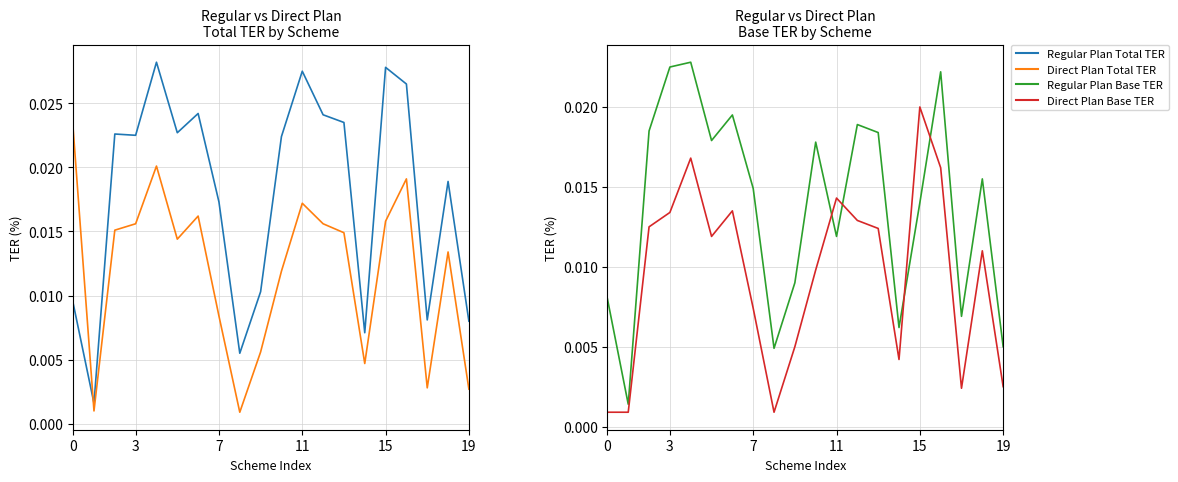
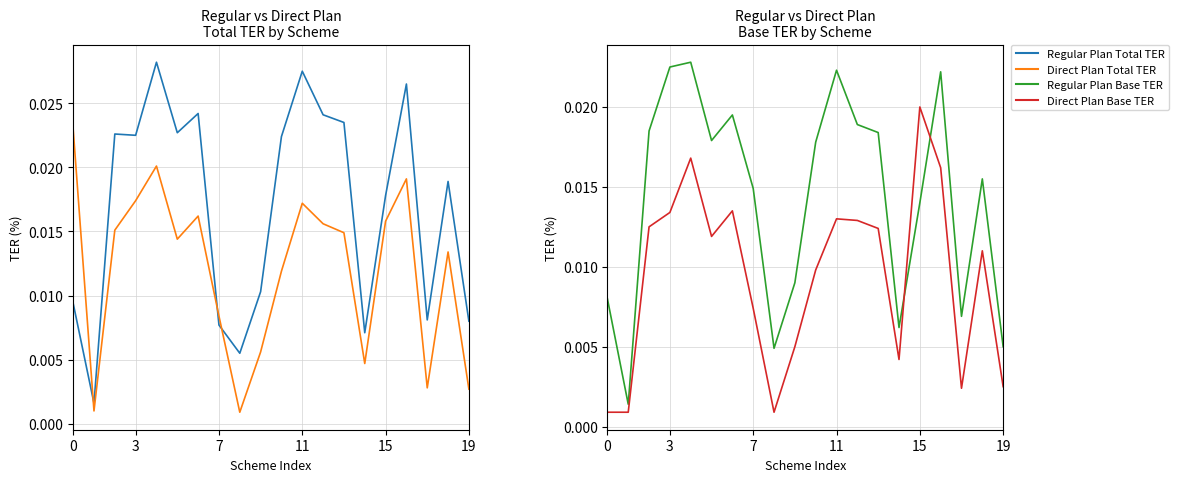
  {
    "Regular vs Direct Plan Total TER by Scheme": {
      "Regular Plan Total TER": {
        "0": 0.0094,
        "3": 0.0225,
-       "7": 0.0173,
+       "7": 0.0077,
        "11": 0.0275,
-       "15": 0.0278,
+       "15": 0.0178,
        "19": 0.0080
      },
      "Direct Plan Total TER": {
        "0": 0.0230,
-       "3": 0.0156,
+       "3": 0.0174,
        "7": 0.0084,
        "11": 0.0172,
        "15": 0.0158,
        "19": 0.0027
      }
    },
    "Regular vs Direct Plan Base TER by Scheme": {
      "Regular Plan Base TER": {
        "0": 0.0080,
        "3": 0.0225,
        "7": 0.0149,
-       "11": 0.0119,
+       "11": 0.0223,
        "15": 0.0140,
        "19": 0.0050
      },
      "Direct Plan Base TER": {
        "0": 0.0009,
        "3": 0.0134,
        "7": 0.0074,
-       "11": 0.0143,
+       "11": 0.0130,
        "15": 0.0200,
        "19": 0.0025
      }
    }
  }
